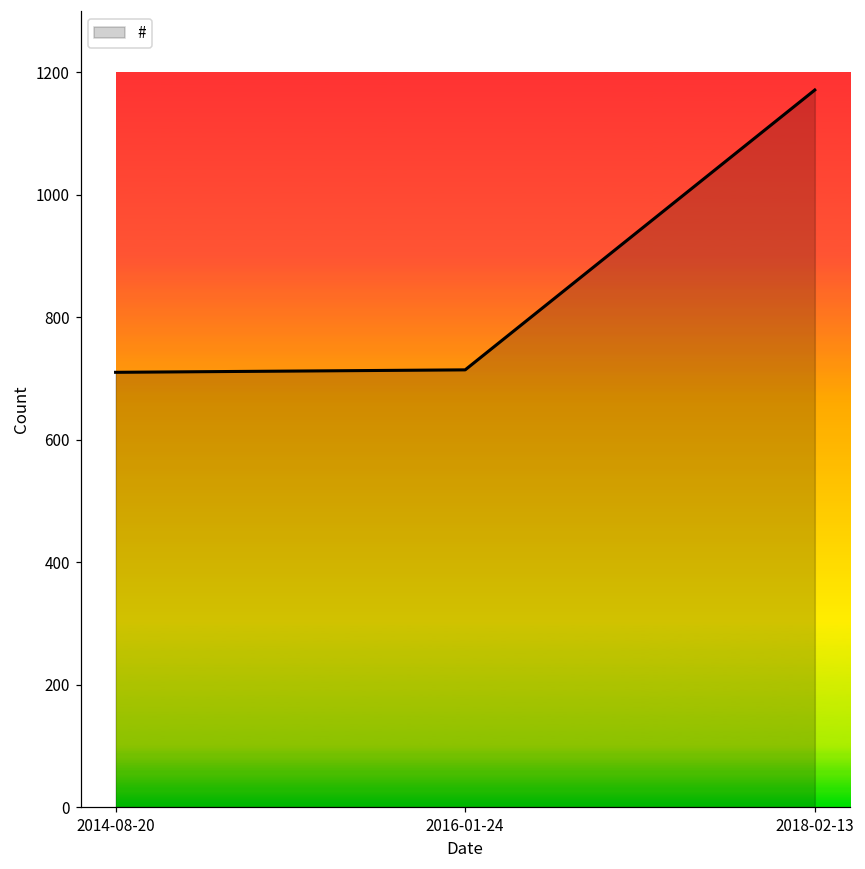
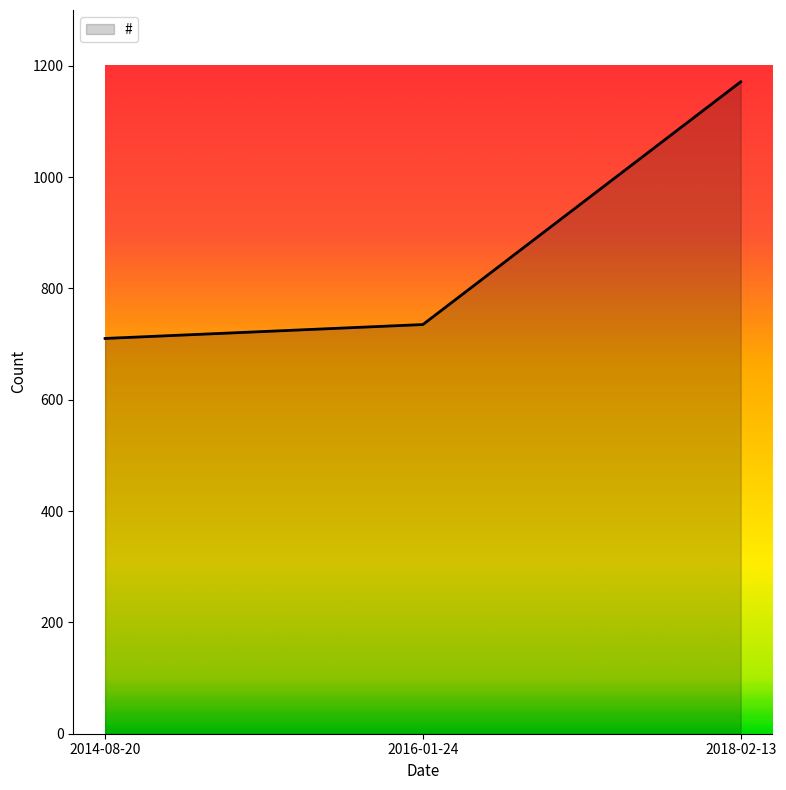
  {
    "2014-08-20": 710,
-   "2016-01-24": 710,
+   "2016-01-24": 740,
    "2018-02-13": 1170
  }
